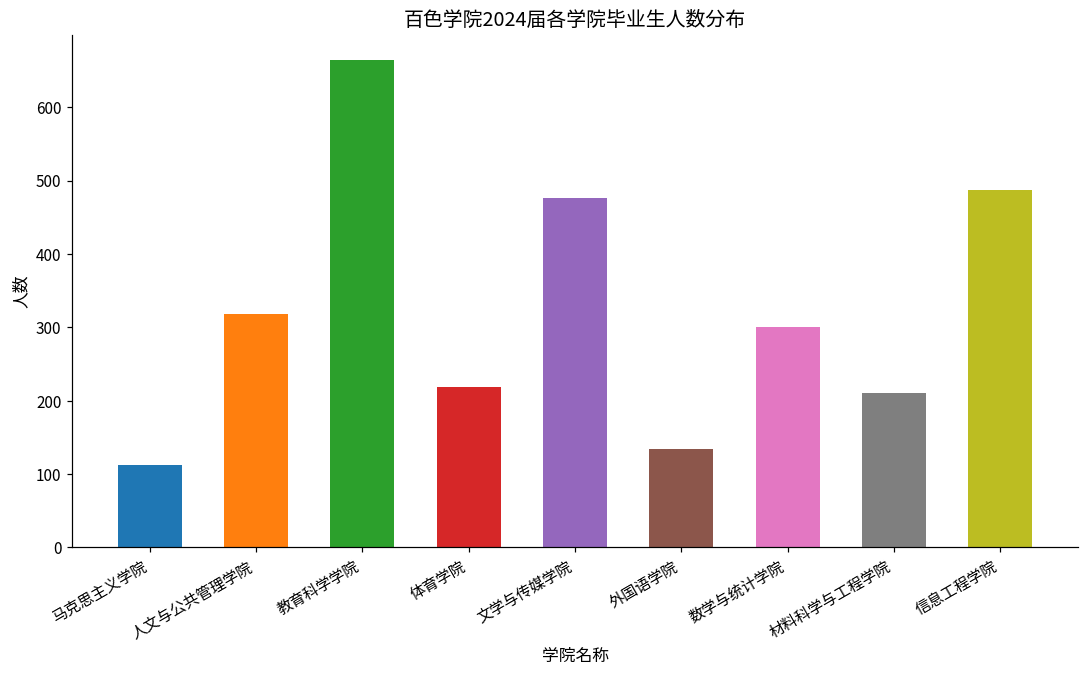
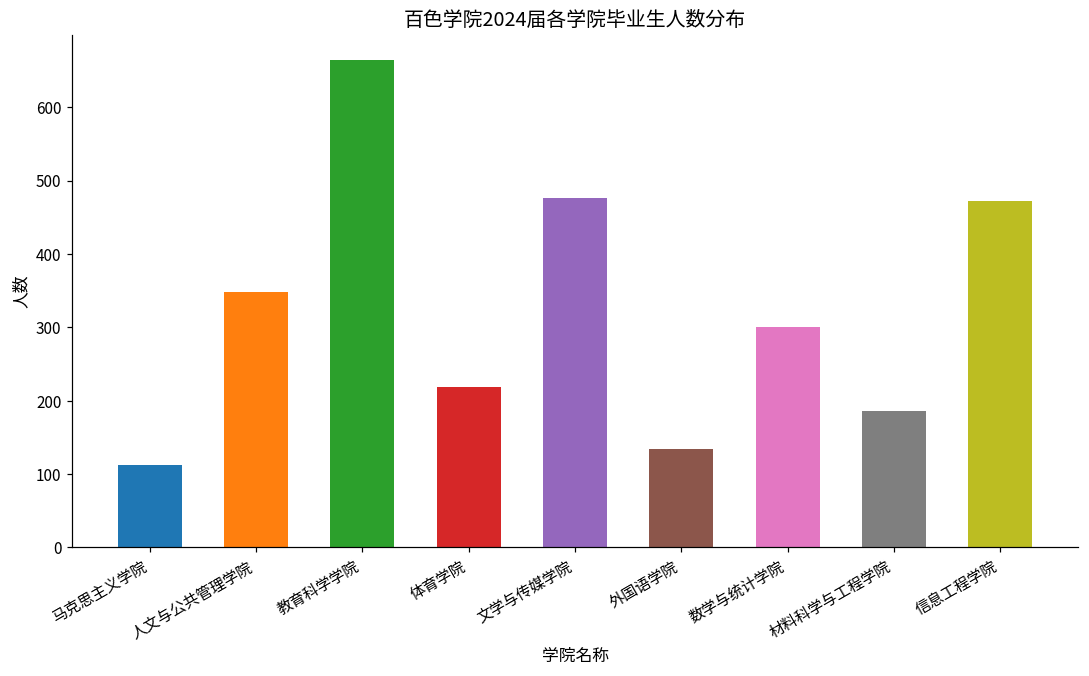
  {
    "马克思主义学院": 110,
-   "人文与公共管理学院": 320,
+   "人文与公共管理学院": 350,
    "教育科学学院": 670,
    "体育学院": 220,
    "文学与传媒学院": 480,
    "外国语学院": 130,
    "数学与统计学院": 300,
-   "材料科学与工程学院": 210,
-   "信息工程学院": 490
+   "材料科学与工程学院": 190,
+   "信息工程学院": 470
  }
